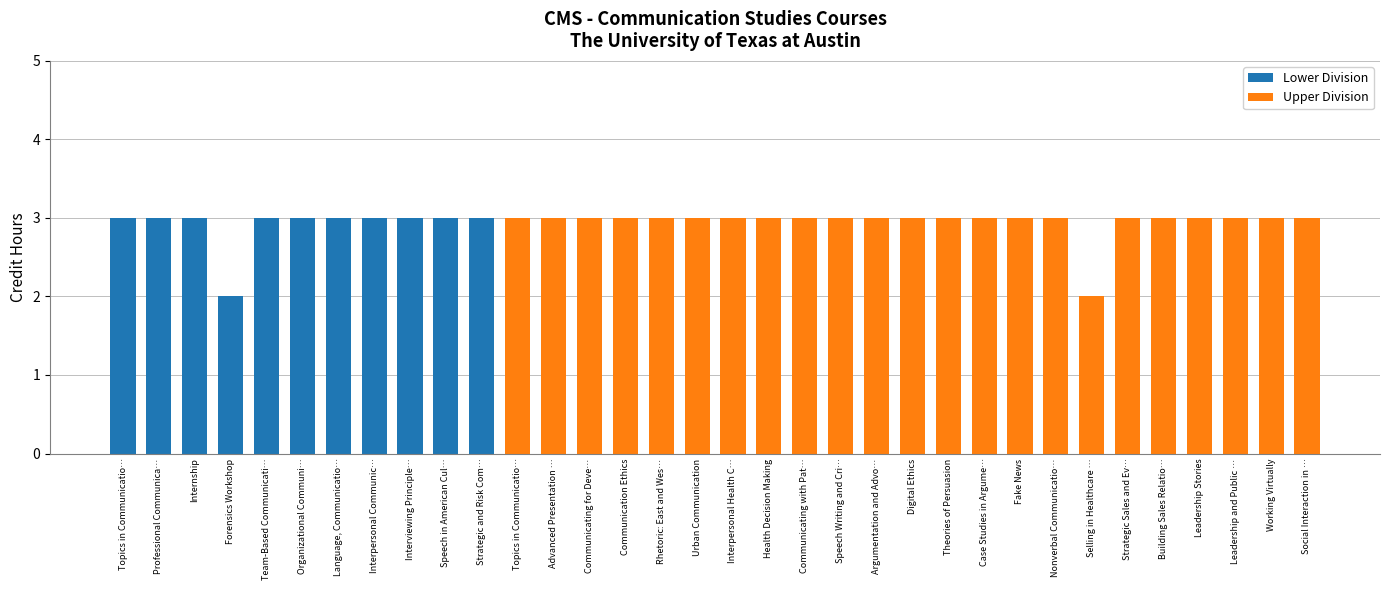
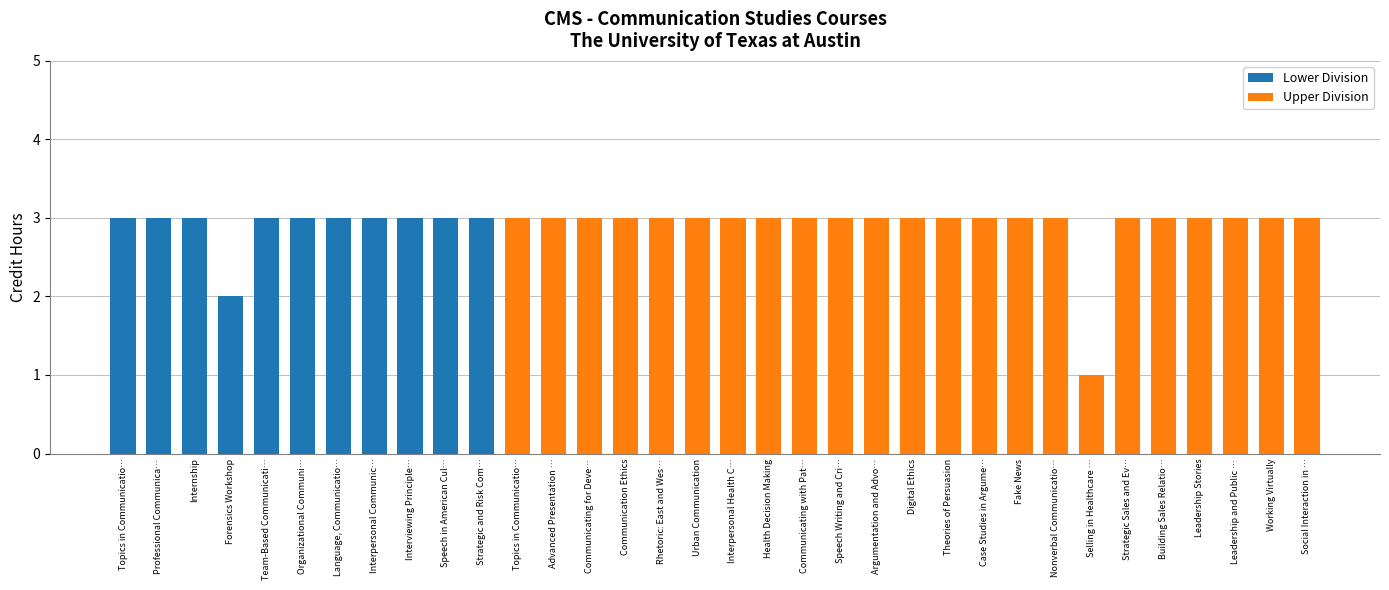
  {
    "Lower Division": {
      "Professional Communica…": 3,
      "Internship": 3,
      "Forensics Workshop": 2,
      "Team-Based Communicati…": 3,
      "Organizational Communi…": 3,
      "Language, Communicatio…": 3,
      "Interpersonal Communic…": 3,
      "Interviewing Principle…": 3,
      "Speech in American Cul…": 3,
      "Strategic and Risk Com…": 3,
      "Advanced Presentation …": 0,
      "Communicating for Deve…": 0,
      "Communication Ethics": 0,
      "Rhetoric: East and Wes…": 0,
      "Urban Communication": 0,
      "Interpersonal Health C…": 0,
      "Health Decision Making": 0,
      "Communicating with Pat…": 0,
      "Speech Writing and Cri…": 0,
      "Argumentation and Advo…": 0,
      "Digital Ethics": 0,
      "Theories of Persuasion": 0,
      "Case Studies in Argume…": 0,
      "Fake News": 0,
      "Nonverbal Communicatio…": 0,
      "Selling in Healthcare …": 0,
      "Strategic Sales and Ev…": 0,
      "Building Sales Relatio…": 0,
      "Leadership Stories": 0,
      "Leadership and Public …": 0,
      "Working Virtually": 0,
      "Social Interaction in …": 0
    },
    "Upper Division": {
-     "Selling in Healthcare …": 2
+     "Selling in Healthcare …": 1
    }
  }
